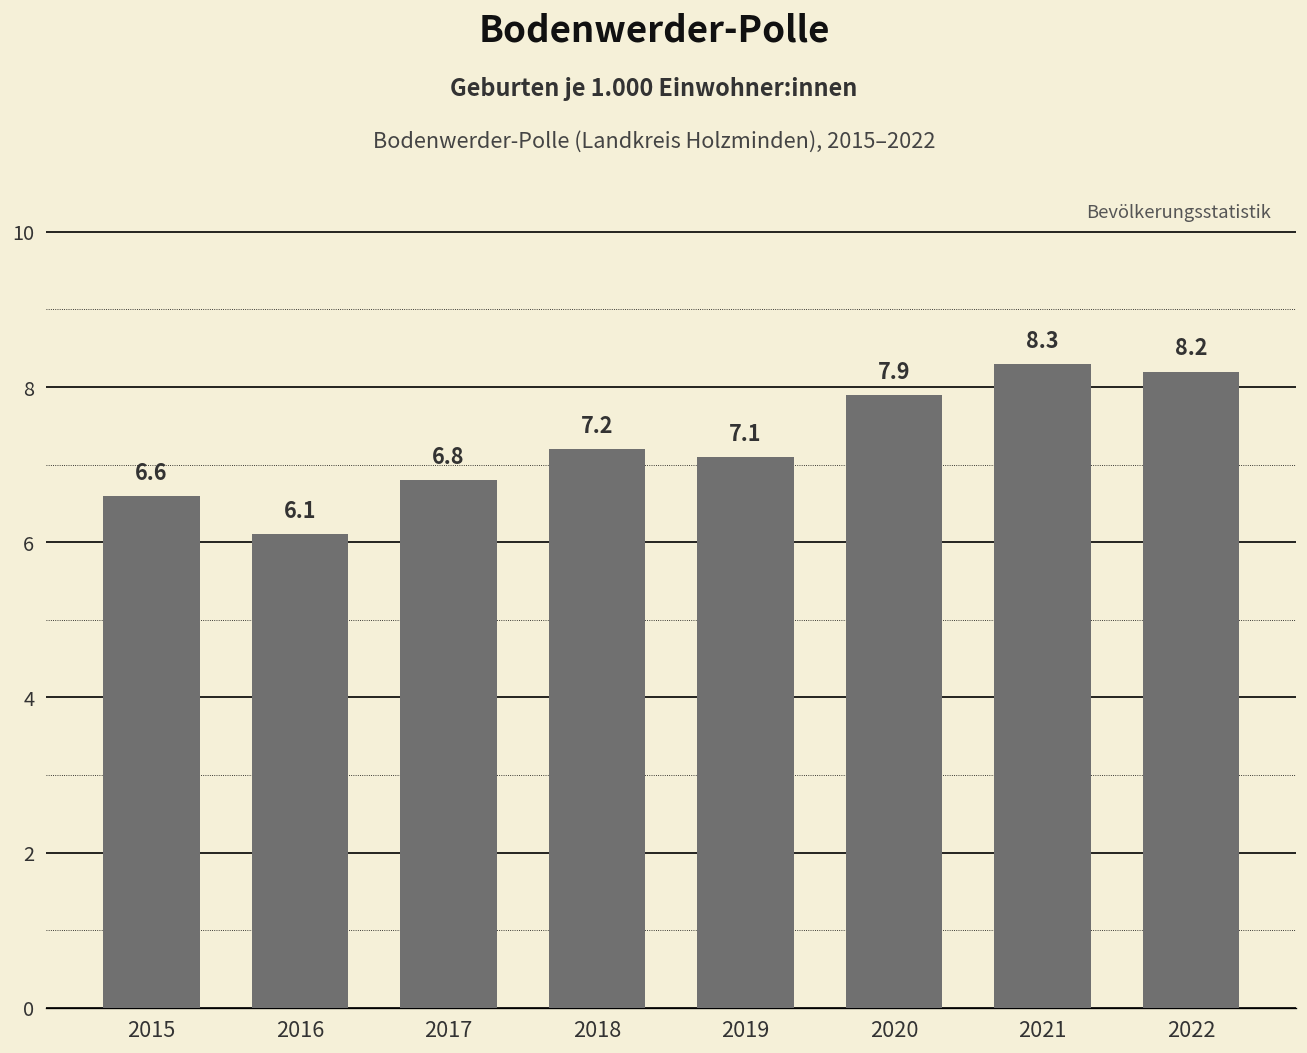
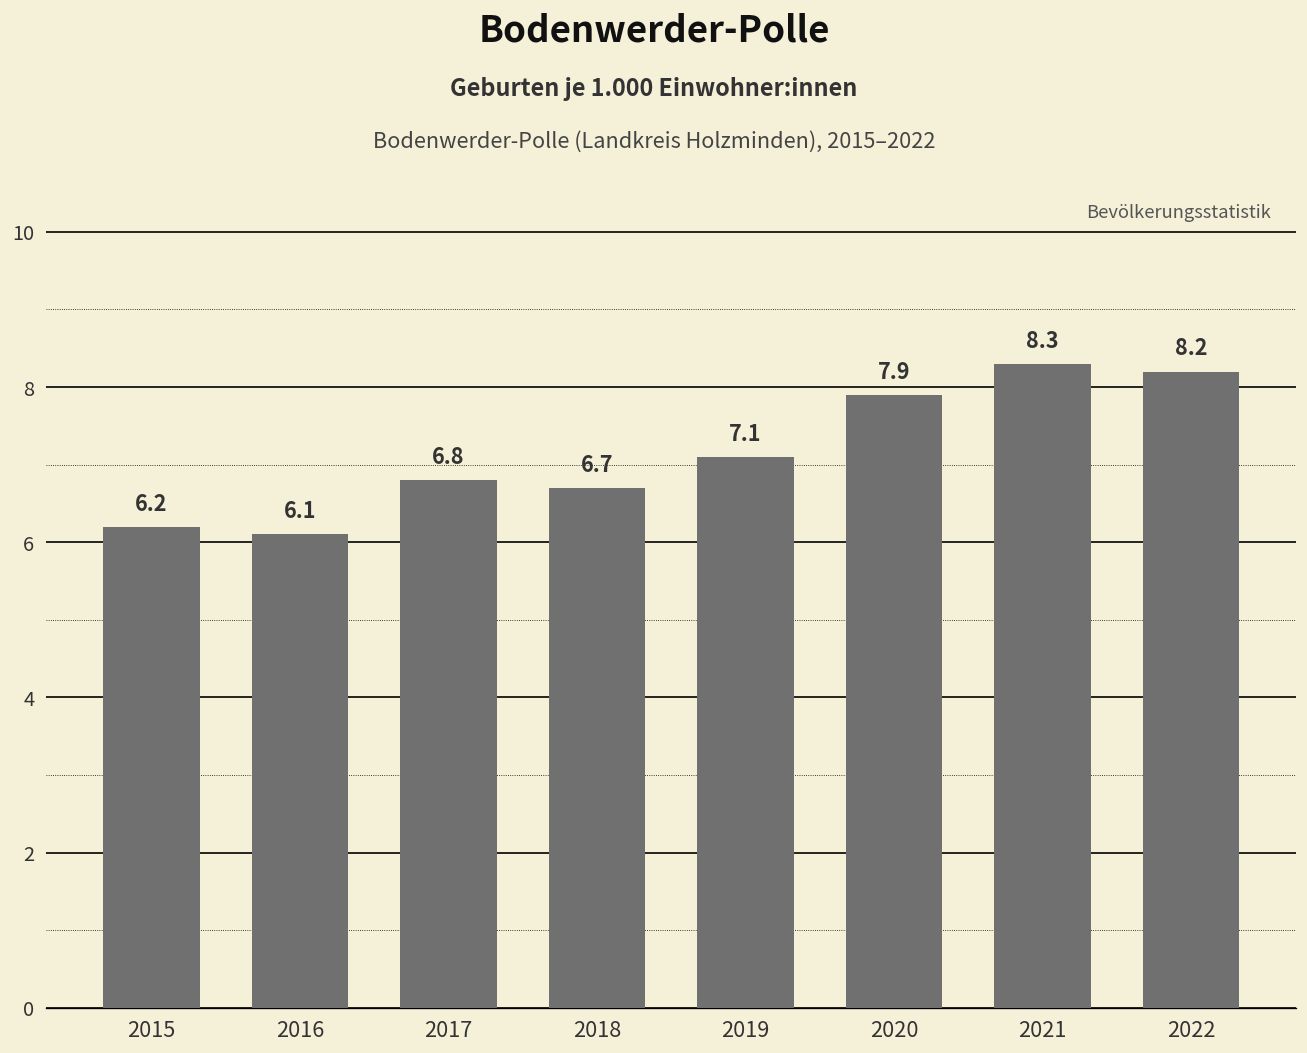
  {
-   "2015": 6.6,
+   "2015": 6.2,
    "2016": 6.1,
    "2017": 6.8,
-   "2018": 7.2,
+   "2018": 6.7,
    "2019": 7.1,
    "2020": 7.9,
    "2021": 8.3,
    "2022": 8.2
  }
